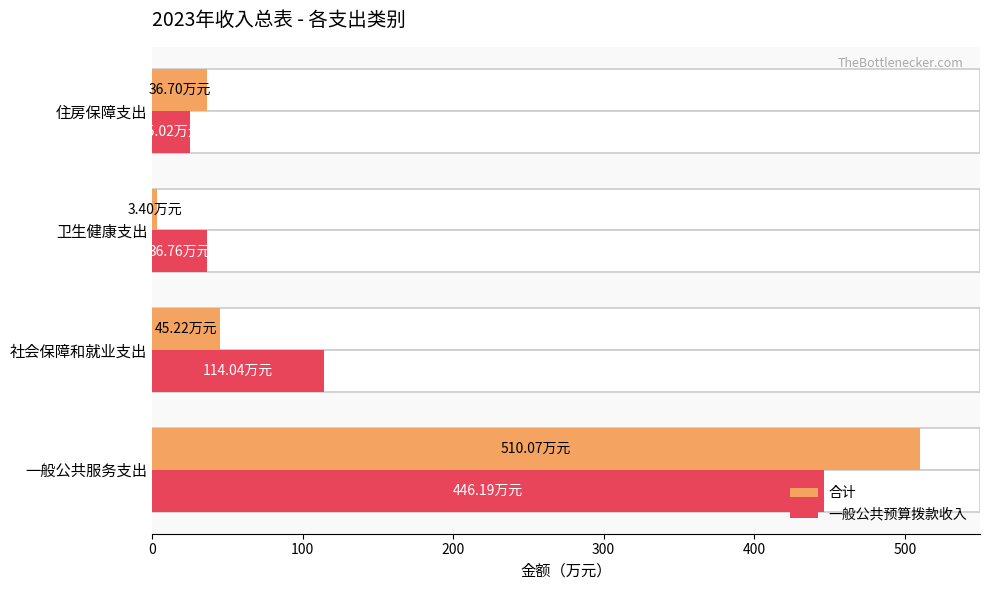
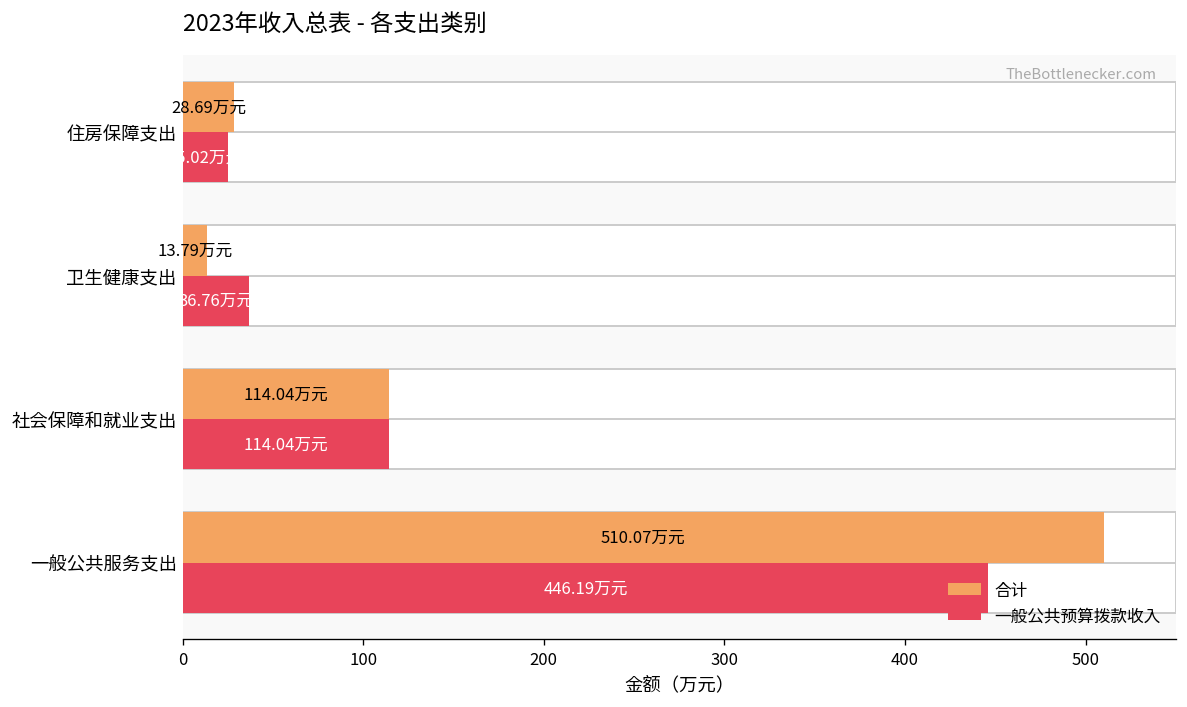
  {
    "合计": {
-     "住房保障支出": 36.70,
-     "卫生健康支出": 3.40,
-     "社会保障和就业支出": 45.22
+     "住房保障支出": 28.69,
+     "卫生健康支出": 13.79,
+     "社会保障和就业支出": 114.04
    }
  }
